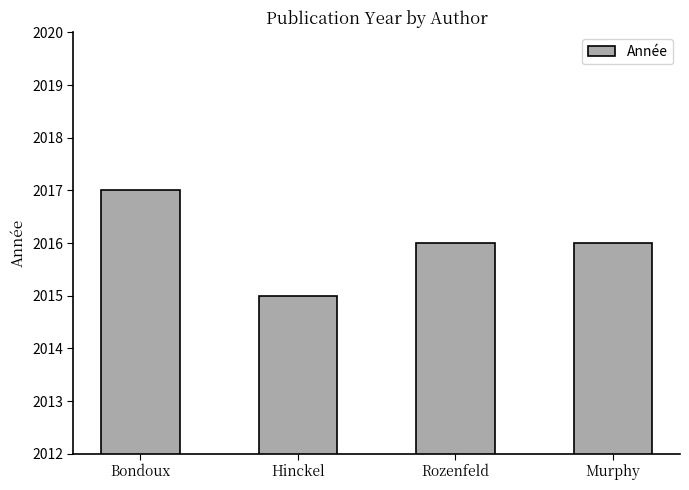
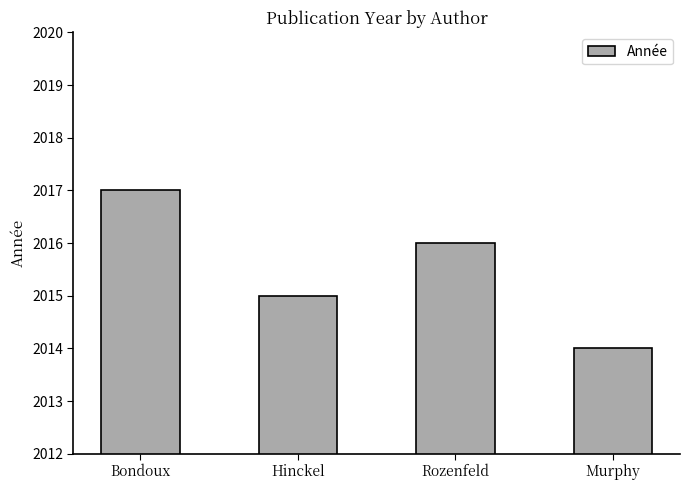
  {
    "Bondoux": 2017,
    "Hinckel": 2015,
    "Rozenfeld": 2016,
-   "Murphy": 2016
+   "Murphy": 2014
  }
